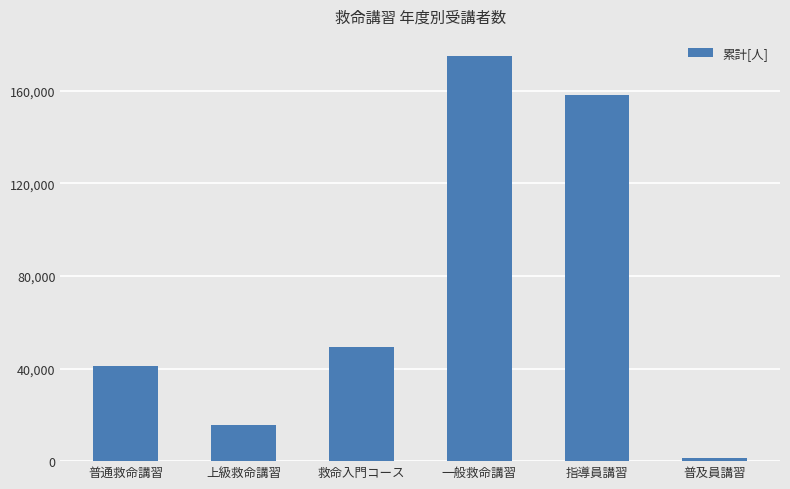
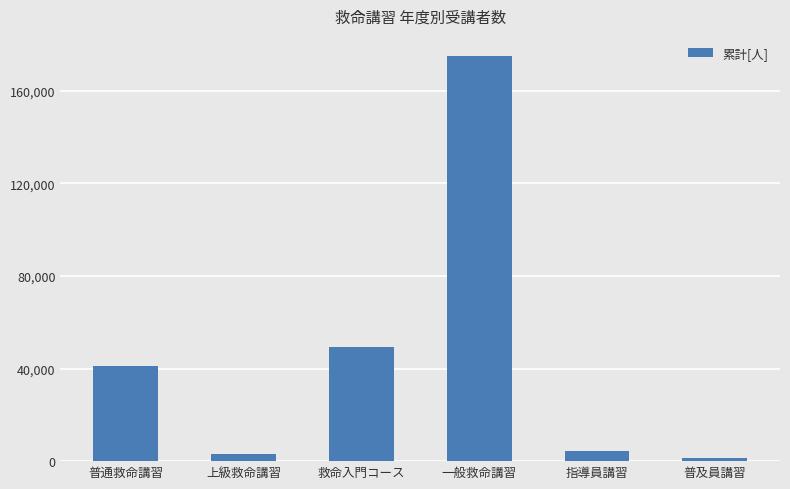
  {
    "普通救命講習": "41,000",
-   "上級救命講習": "16,000",
+   "上級救命講習": "3,000",
    "救命入門コース": "49,000",
    "一般救命講習": "175,000",
-   "指導員講習": "158,000",
+   "指導員講習": "4,000",
    "普及員講習": "1,000"
  }
